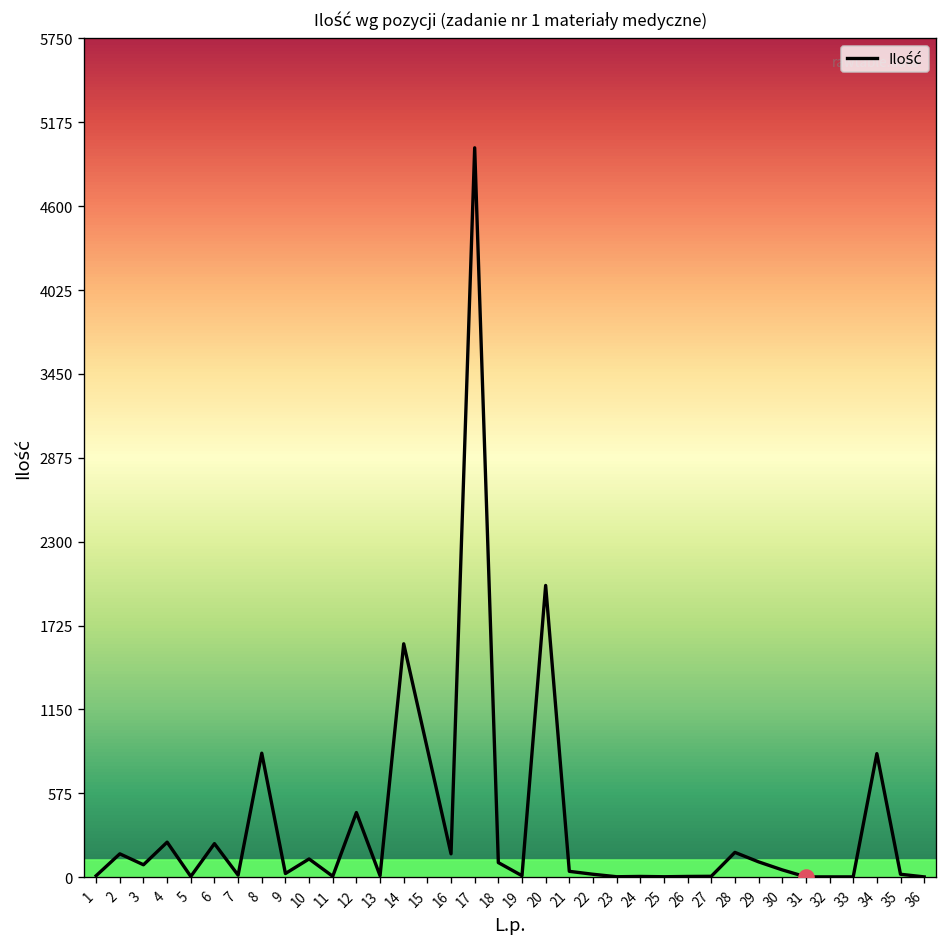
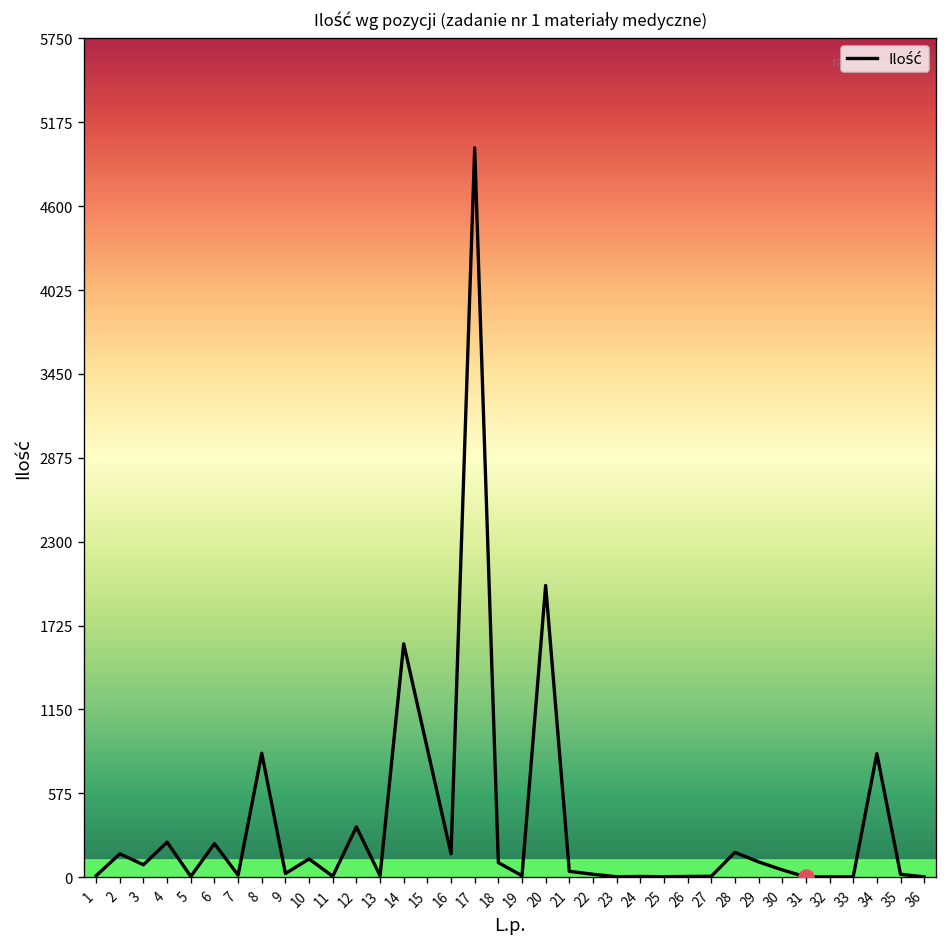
  {
    "Ilość": {
      "2": 160,
      "4": 240,
      "6": 230,
      "8": 850,
      "10": 130,
-     "12": 440,
+     "12": 350,
      "14": 1600,
      "15": 880,
      "16": 160,
      "17": 5000,
      "20": 2000,
      "28": 170,
      "34": 850
    }
  }
